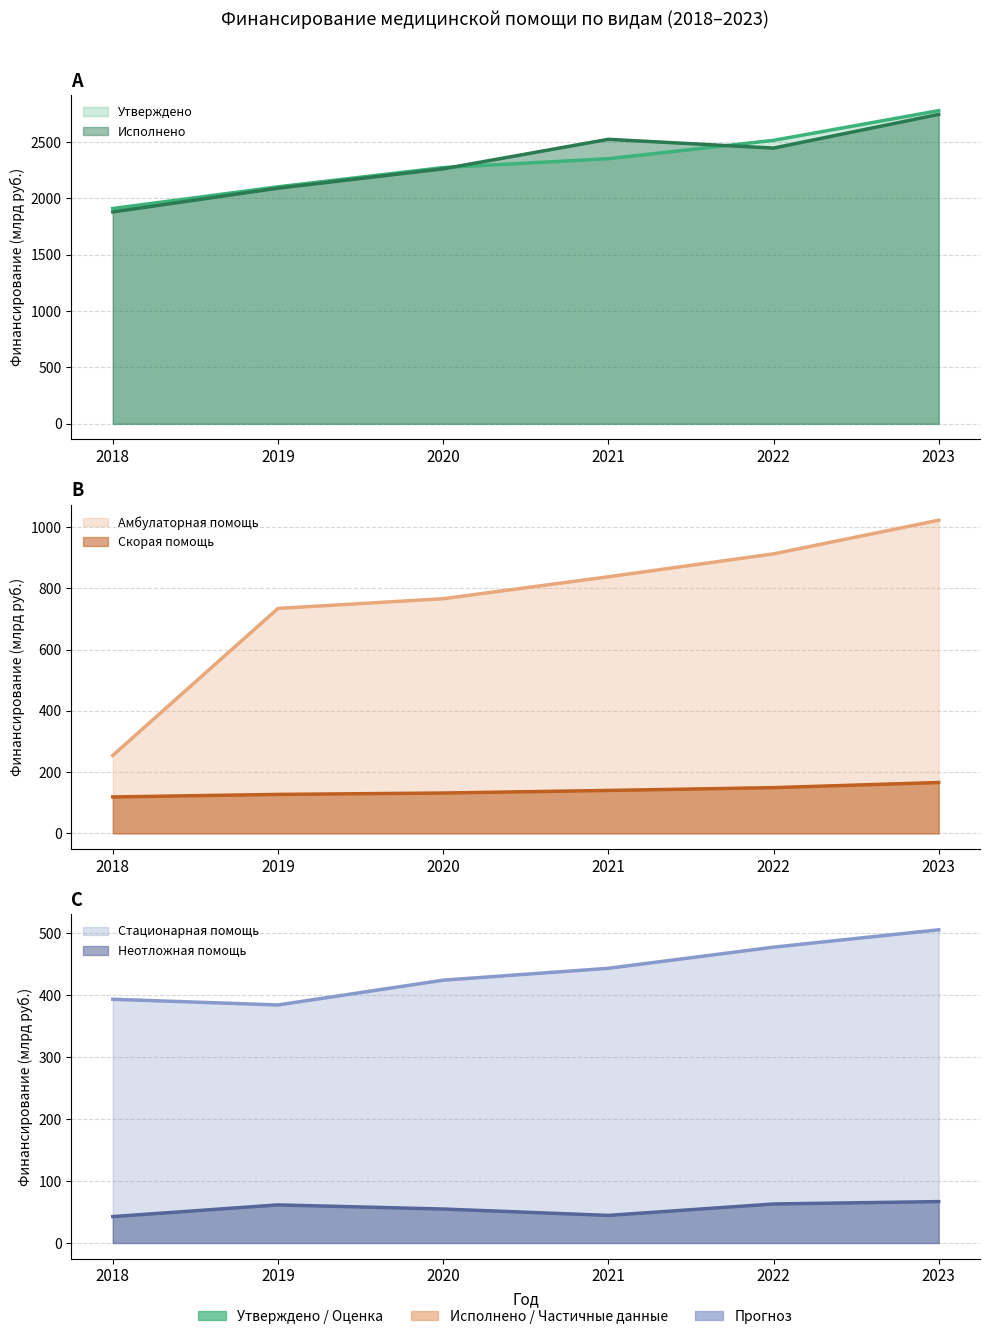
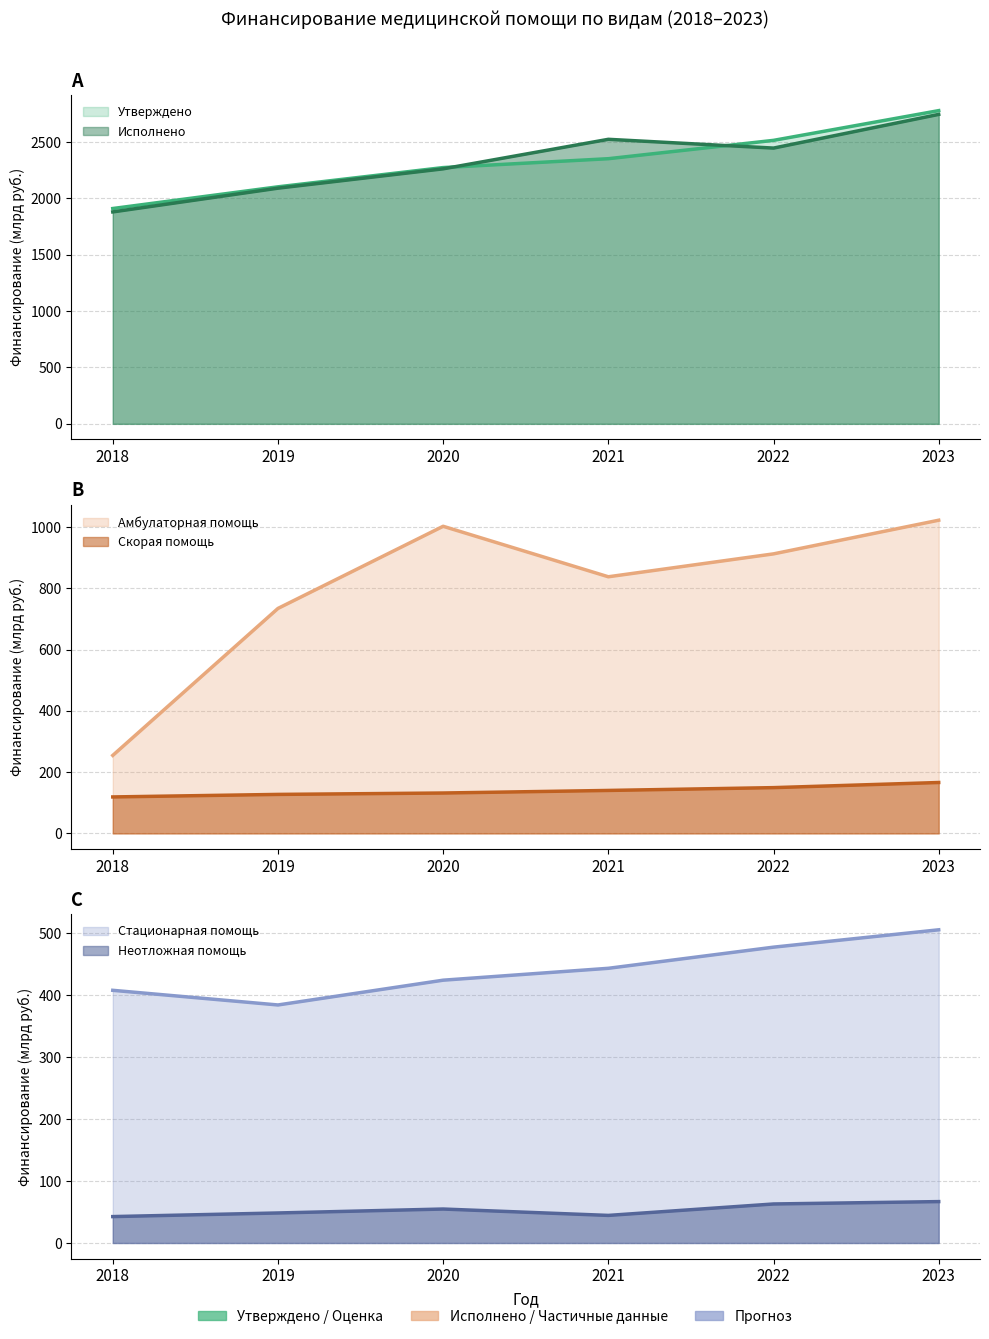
  {
    "A": {
      "Утверждено": {
        "2018": 1910,
        "2021": 2350,
        "2022": 2520,
        "2023": 2780
      },
      "Исполнено": {
        "2018": 1880,
        "2021": 2530,
        "2022": 2450,
        "2023": 2750
      }
    },
    "B": {
      "Амбулаторная помощь": {
        "2018": 250,
        "2019": 730,
-       "2020": 770,
+       "2020": 1000,
        "2021": 840,
        "2022": 910,
        "2023": 1020
      },
      "Скорая помощь": {
        "2018": 120,
        "2019": 130,
        "2020": 130,
        "2021": 140,
        "2022": 150,
        "2023": 170
      }
    },
    "C": {
      "Стационарная помощь": {
-       "2018": 390,
+       "2018": 410,
        "2019": 380,
        "2020": 420,
        "2021": 440,
        "2022": 480,
        "2023": 510
      },
      "Неотложная помощь": {
        "2018": 40,
-       "2019": 60,
+       "2019": 50,
        "2020": 50,
        "2021": 40,
        "2022": 60,
        "2023": 70
      }
    }
  }
